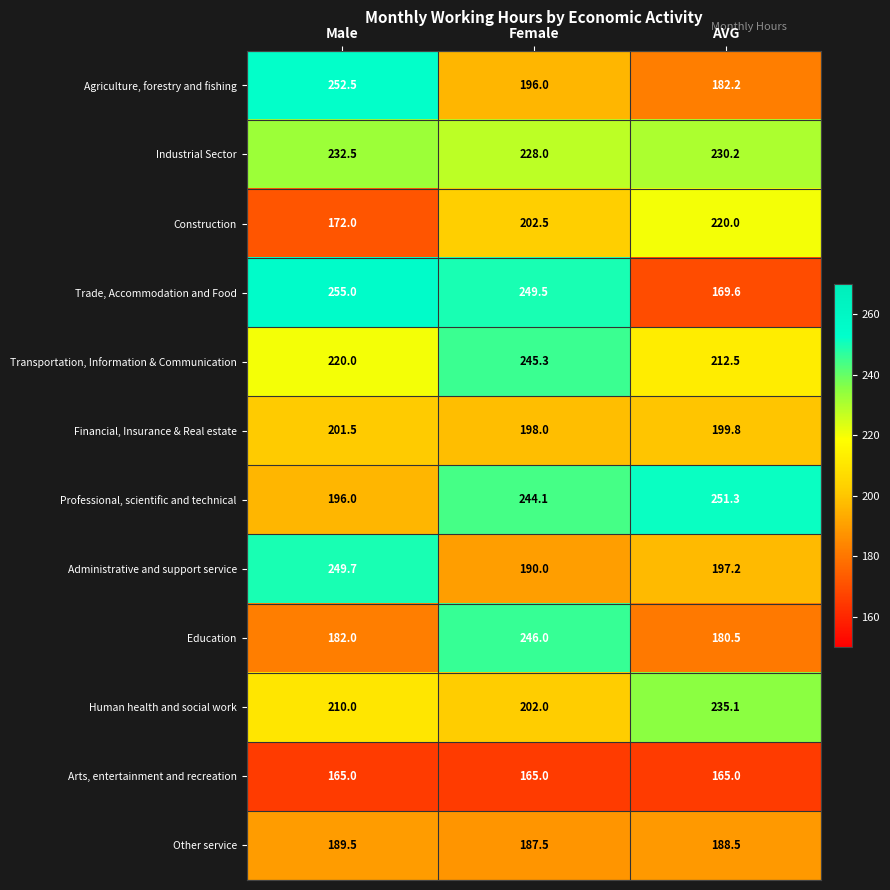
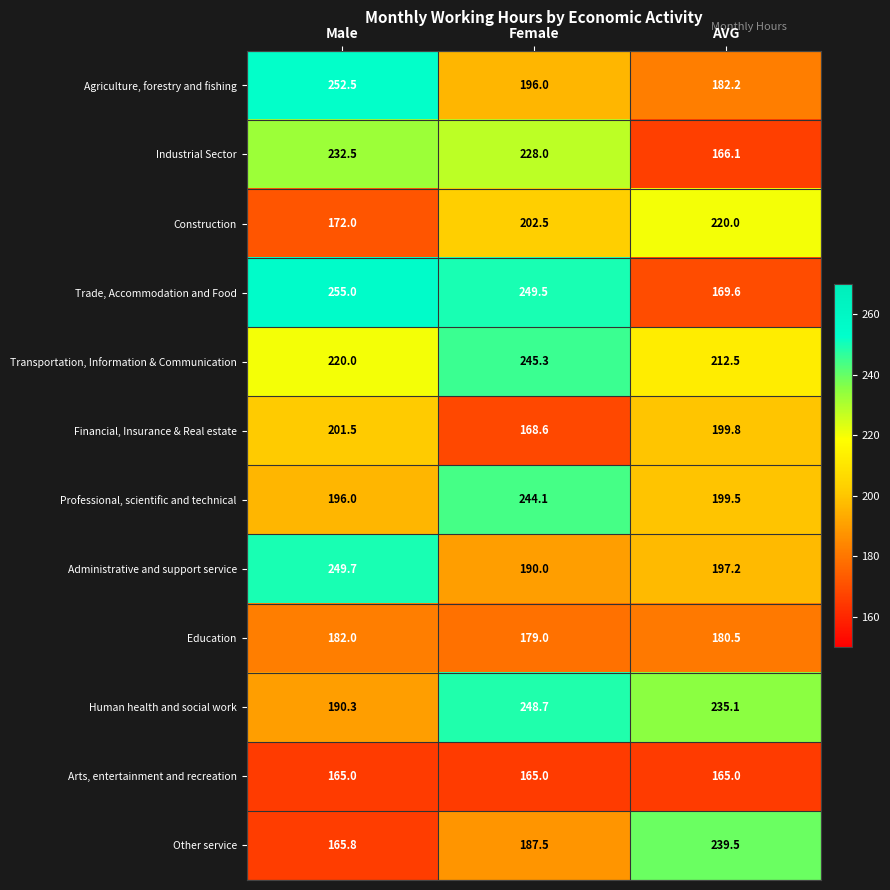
  {
    "Agriculture, forestry and fishing": {
      "Male": 252.5,
      "Female": 196.0,
      "AVG": 182.2
    },
    "Industrial Sector": {
      "Male": 232.5,
      "Female": 228.0,
-     "AVG": 230.2
+     "AVG": 166.1
    },
    "Construction": {
      "Male": 172.0,
      "Female": 202.5,
      "AVG": 220.0
    },
    "Trade, Accommodation and Food": {
      "Male": 255.0,
      "Female": 249.5,
      "AVG": 169.6
    },
    "Transportation, Information & Communication": {
      "Male": 220.0,
      "Female": 245.3,
      "AVG": 212.5
    },
    "Financial, Insurance & Real estate": {
      "Male": 201.5,
-     "Female": 198.0,
+     "Female": 168.6,
      "AVG": 199.8
    },
    "Professional, scientific and technical": {
      "Male": 196.0,
      "Female": 244.1,
-     "AVG": 251.3
+     "AVG": 199.5
    },
    "Administrative and support service": {
      "Male": 249.7,
      "Female": 190.0,
      "AVG": 197.2
    },
    "Education": {
      "Male": 182.0,
-     "Female": 246.0,
+     "Female": 179.0,
      "AVG": 180.5
    },
    "Human health and social work": {
-     "Male": 210.0,
-     "Female": 202.0,
+     "Male": 190.3,
+     "Female": 248.7,
      "AVG": 235.1
    },
    "Arts, entertainment and recreation": {
      "Male": 165.0,
      "Female": 165.0,
      "AVG": 165.0
    },
    "Other service": {
-     "Male": 189.5,
+     "Male": 165.8,
      "Female": 187.5,
-     "AVG": 188.5
+     "AVG": 239.5
    }
  }
